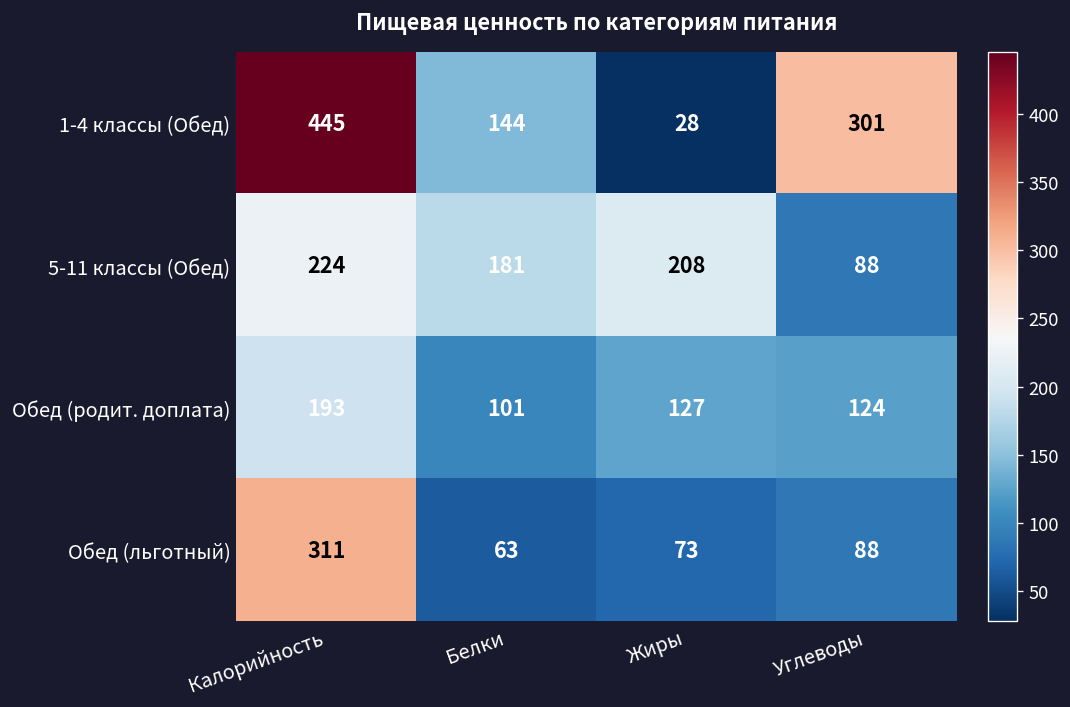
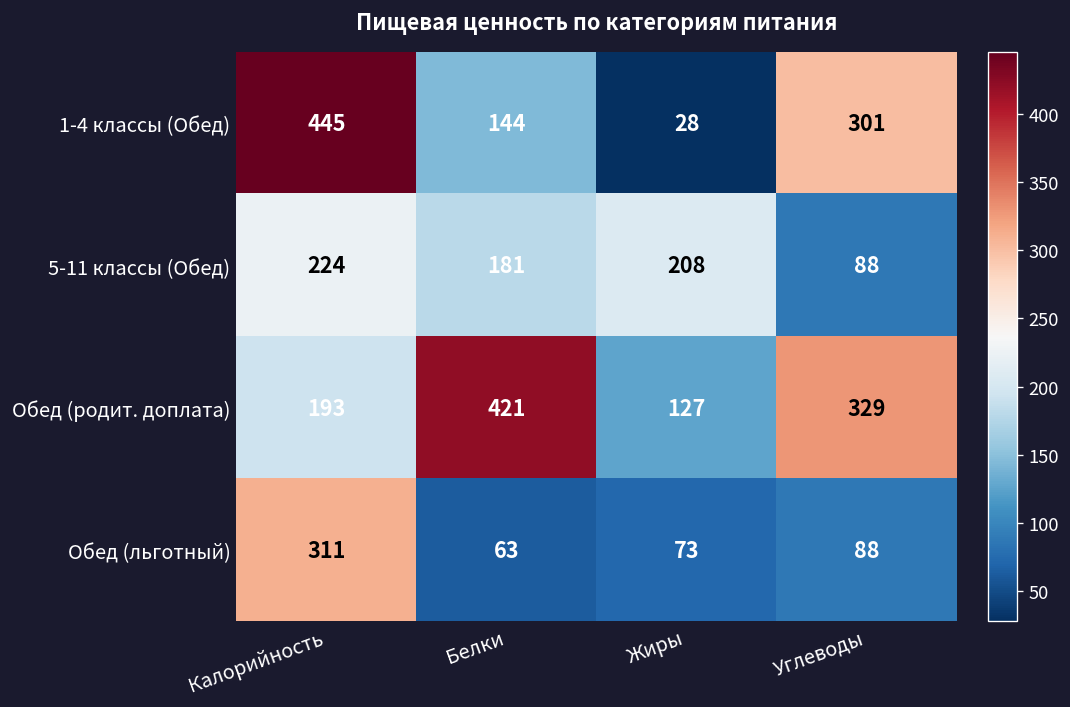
  {
    "1-4 классы (Обед)": {
      "Калорийность": 445,
      "Белки": 144,
      "Жиры": 28,
      "Углеводы": 301
    },
    "5-11 классы (Обед)": {
      "Калорийность": 224,
      "Белки": 181,
      "Жиры": 208,
      "Углеводы": 88
    },
    "Обед (родит. доплата)": {
      "Калорийность": 193,
-     "Белки": 101,
+     "Белки": 421,
      "Жиры": 127,
-     "Углеводы": 124
+     "Углеводы": 329
    },
    "Обед (льготный)": {
      "Калорийность": 311,
      "Белки": 63,
      "Жиры": 73,
      "Углеводы": 88
    }
  }
